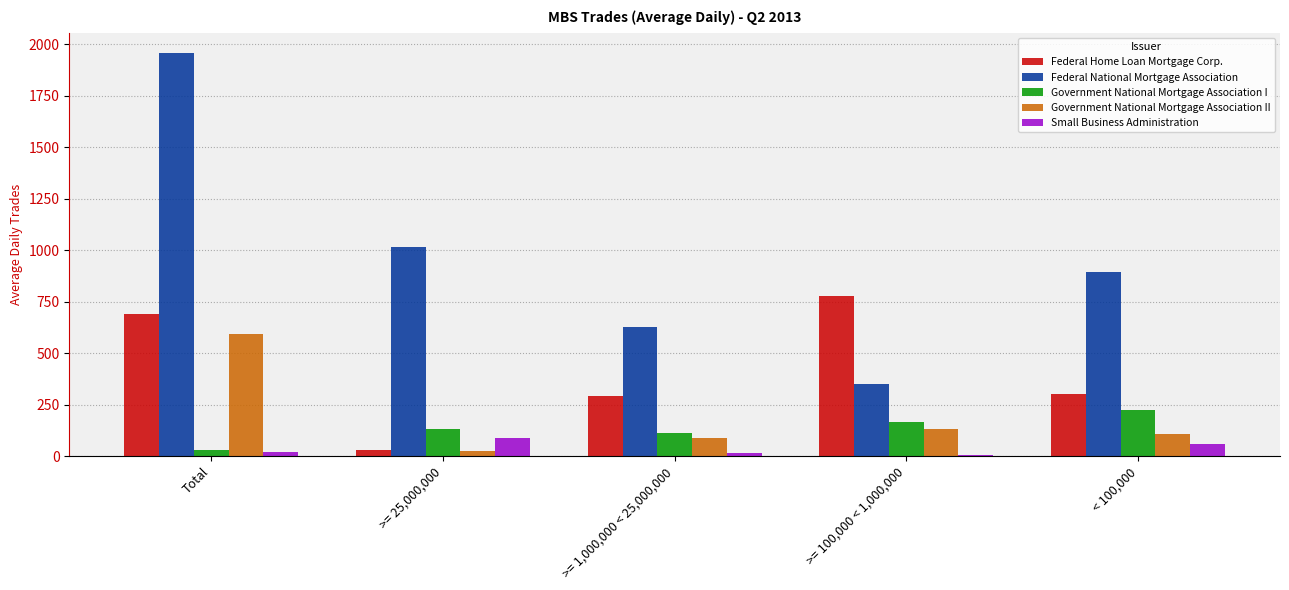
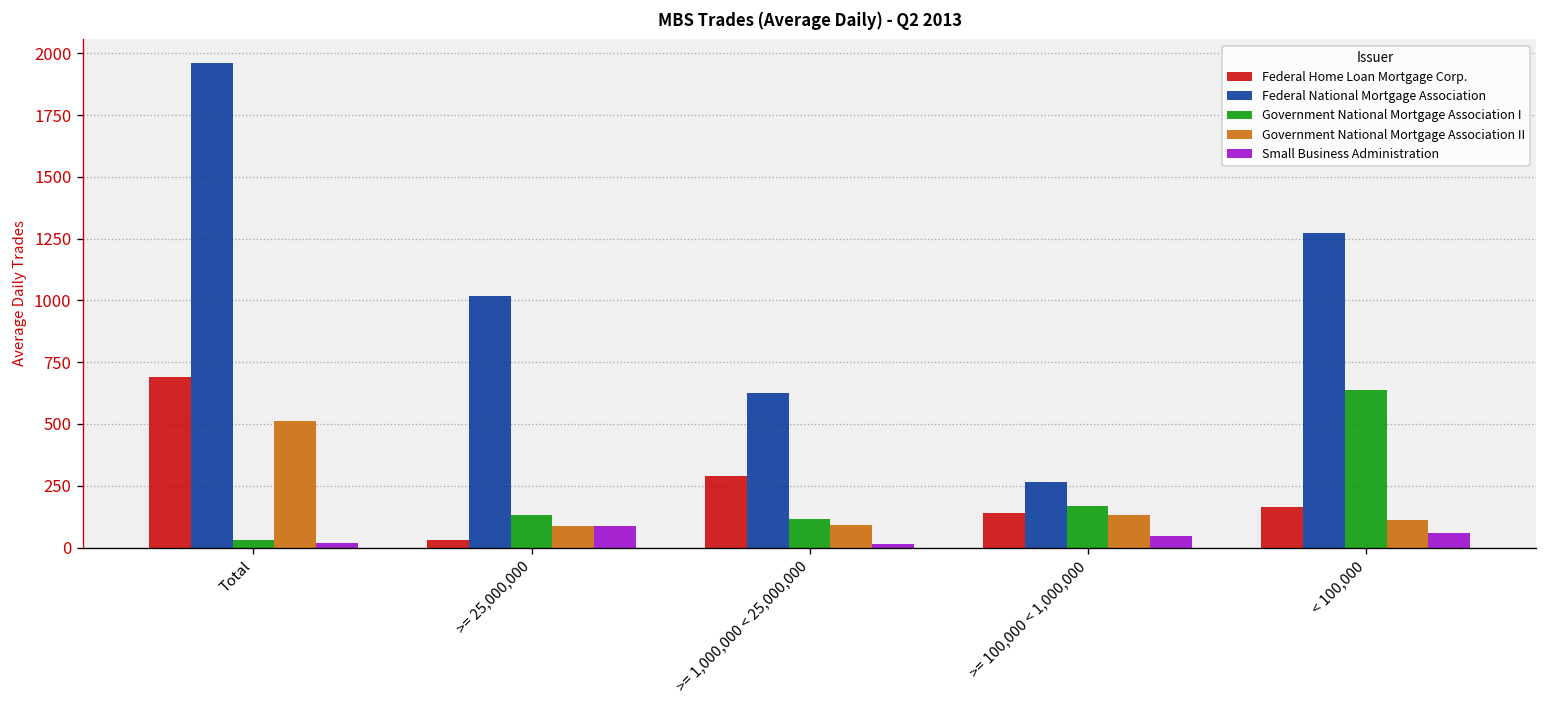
  {
    "Federal Home Loan Mortgage Corp.": {
      "Total": 690,
      ">= 25,000,000": 30,
      ">= 1,000,000 < 25,000,000": 290,
-     ">= 100,000 < 1,000,000": 780,
-     "< 100,000": 300
+     ">= 100,000 < 1,000,000": 140,
+     "< 100,000": 160
    },
    "Federal National Mortgage Association": {
      "Total": 1960,
      ">= 25,000,000": 1020,
      ">= 1,000,000 < 25,000,000": 630,
-     ">= 100,000 < 1,000,000": 350,
-     "< 100,000": 900
+     ">= 100,000 < 1,000,000": 270,
+     "< 100,000": 1270
    },
    "Government National Mortgage Association I": {
      "Total": 30,
      ">= 25,000,000": 130,
      ">= 1,000,000 < 25,000,000": 120,
      ">= 100,000 < 1,000,000": 170,
-     "< 100,000": 220
+     "< 100,000": 640
    },
    "Government National Mortgage Association II": {
-     "Total": 590,
-     ">= 25,000,000": 30,
+     "Total": 510,
+     ">= 25,000,000": 90,
      ">= 1,000,000 < 25,000,000": 90,
      ">= 100,000 < 1,000,000": 130,
      "< 100,000": 110
    },
    "Small Business Administration": {
      "Total": 20,
      ">= 25,000,000": 90,
      ">= 1,000,000 < 25,000,000": 20,
-     ">= 100,000 < 1,000,000": 0,
+     ">= 100,000 < 1,000,000": 50,
      "< 100,000": 60
    }
  }
